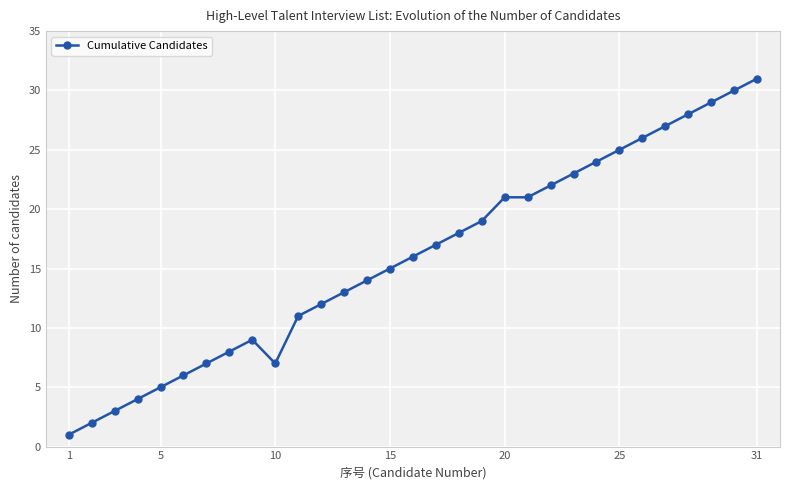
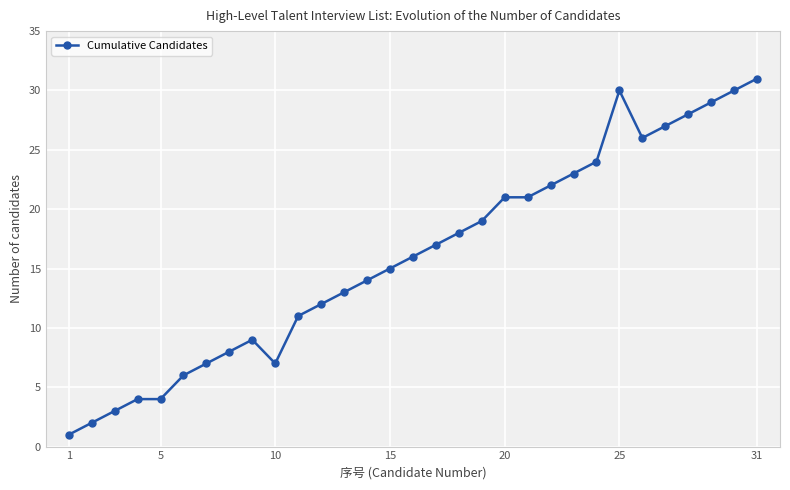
  {
    "1": 1,
-   "5": 5,
+   "5": 4,
    "10": 7,
    "15": 15,
    "20": 21,
-   "25": 25,
+   "25": 30,
    "31": 31
  }
